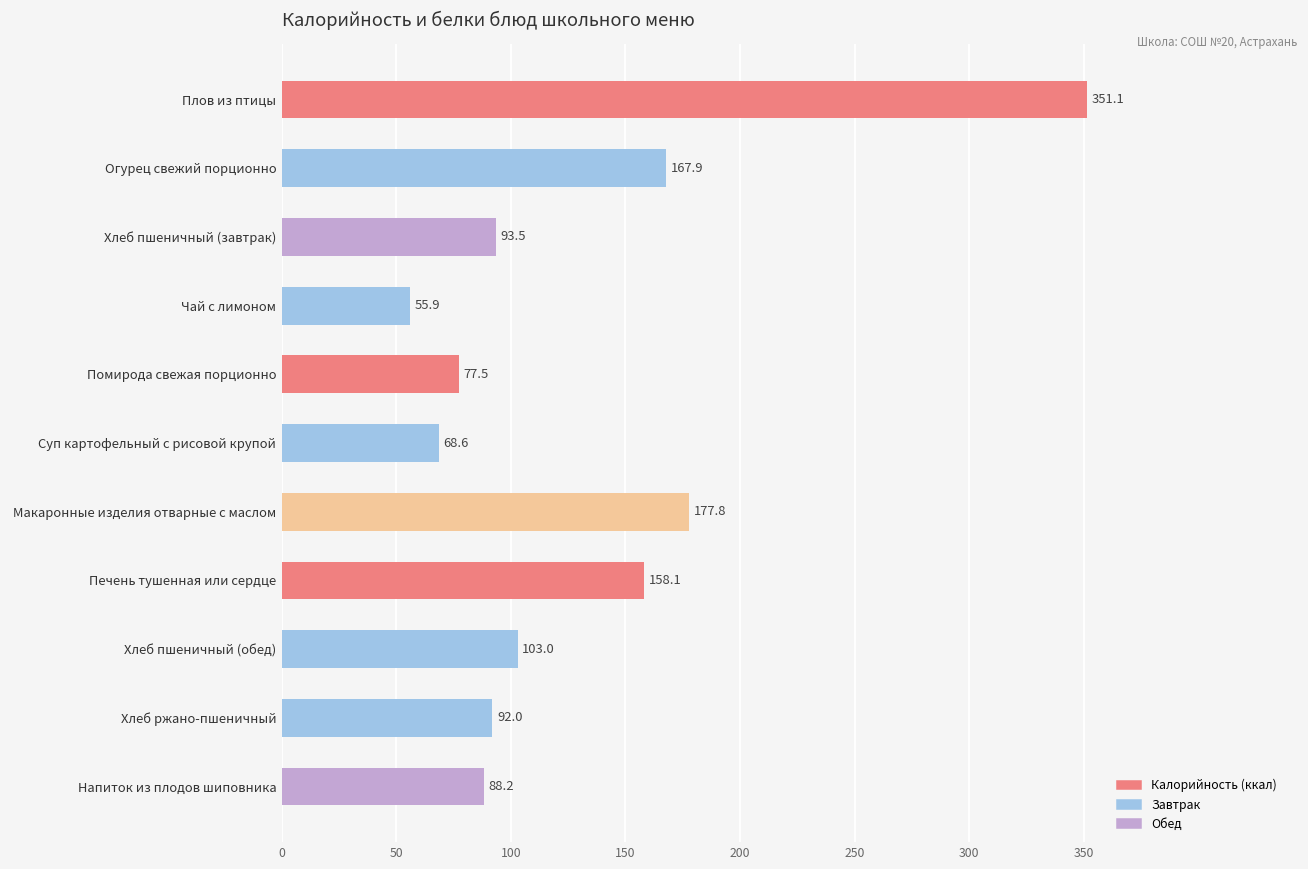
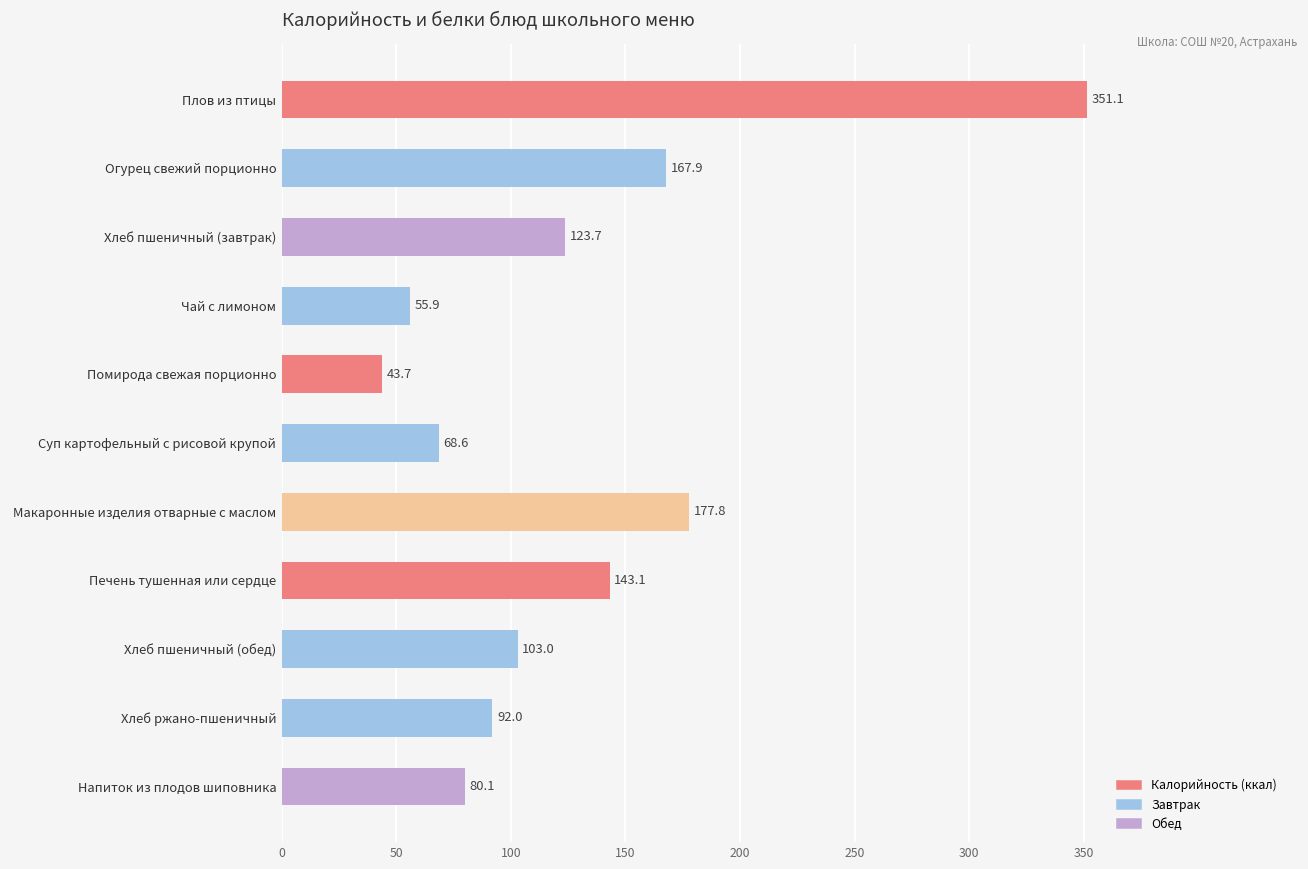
  {
    "Плов из птицы": 351.1,
    "Огурец свежий порционно": 167.9,
-   "Хлеб пшеничный (завтрак)": 93.5,
+   "Хлеб пшеничный (завтрак)": 123.7,
    "Чай с лимоном": 55.9,
-   "Помирода свежая порционно": 77.5,
+   "Помирода свежая порционно": 43.7,
    "Суп картофельный с рисовой крупой": 68.6,
    "Макаронные изделия отварные с маслом": 177.8,
-   "Печень тушенная или сердце": 158.1,
+   "Печень тушенная или сердце": 143.1,
    "Хлеб пшеничный (обед)": 103.0,
    "Хлеб ржано-пшеничный": 92.0,
-   "Напиток из плодов шиповника": 88.2
+   "Напиток из плодов шиповника": 80.1
  }
